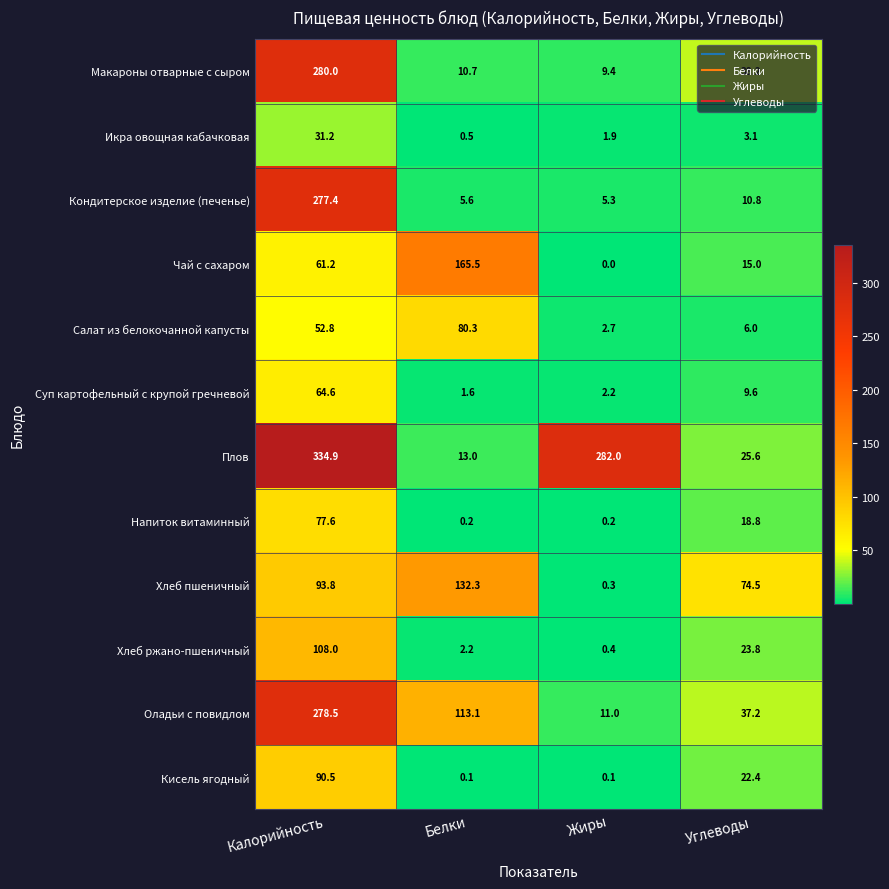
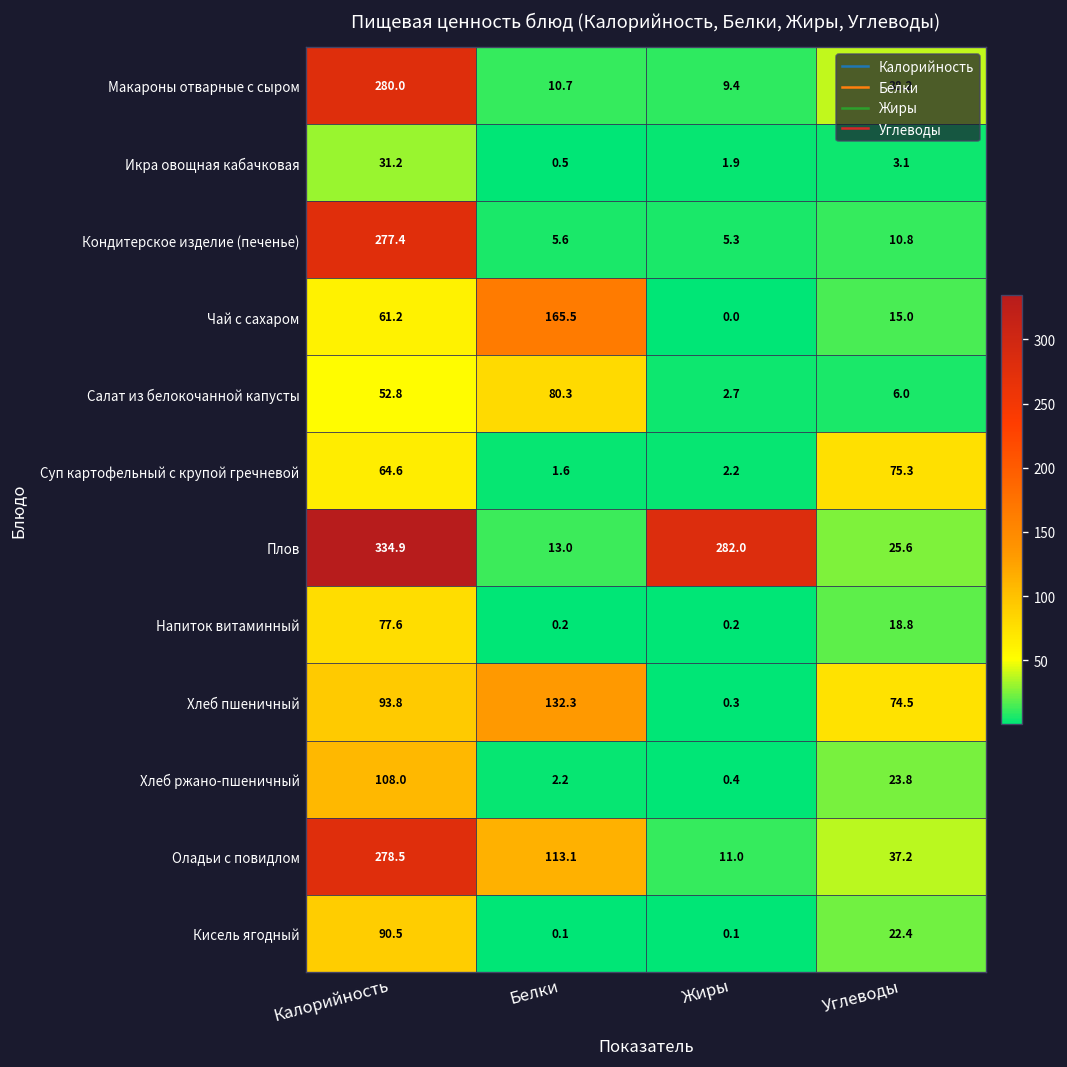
  {
    "Макароны отварные с сыром": {
      "Калорийность": 280.0,
      "Белки": 10.7,
      "Жиры": 9.4
    },
    "Икра овощная кабачковая": {
      "Калорийность": 31.2,
      "Белки": 0.5,
      "Жиры": 1.9,
      "Углеводы": 3.1
    },
    "Кондитерское изделие (печенье)": {
      "Калорийность": 277.4,
      "Белки": 5.6,
      "Жиры": 5.3,
      "Углеводы": 10.8
    },
    "Чай с сахаром": {
      "Калорийность": 61.2,
      "Белки": 165.5,
      "Жиры": 0.0,
      "Углеводы": 15.0
    },
    "Салат из белокочанной капусты": {
      "Калорийность": 52.8,
      "Белки": 80.3,
      "Жиры": 2.7,
      "Углеводы": 6.0
    },
    "Суп картофельный с крупой гречневой": {
      "Калорийность": 64.6,
      "Белки": 1.6,
      "Жиры": 2.2,
-     "Углеводы": 9.6
+     "Углеводы": 75.3
    },
    "Плов": {
      "Калорийность": 334.9,
      "Белки": 13.0,
      "Жиры": 282.0,
      "Углеводы": 25.6
    },
    "Напиток витаминный": {
      "Калорийность": 77.6,
      "Белки": 0.2,
      "Жиры": 0.2,
      "Углеводы": 18.8
    },
    "Хлеб пшеничный": {
      "Калорийность": 93.8,
      "Белки": 132.3,
      "Жиры": 0.3,
      "Углеводы": 74.5
    },
    "Хлеб ржано-пшеничный": {
      "Калорийность": 108.0,
      "Белки": 2.2,
      "Жиры": 0.4,
      "Углеводы": 23.8
    },
    "Оладьи с повидлом": {
      "Калорийность": 278.5,
      "Белки": 113.1,
      "Жиры": 11.0,
      "Углеводы": 37.2
    },
    "Кисель ягодный": {
      "Калорийность": 90.5,
      "Белки": 0.1,
      "Жиры": 0.1,
      "Углеводы": 22.4
    }
  }
